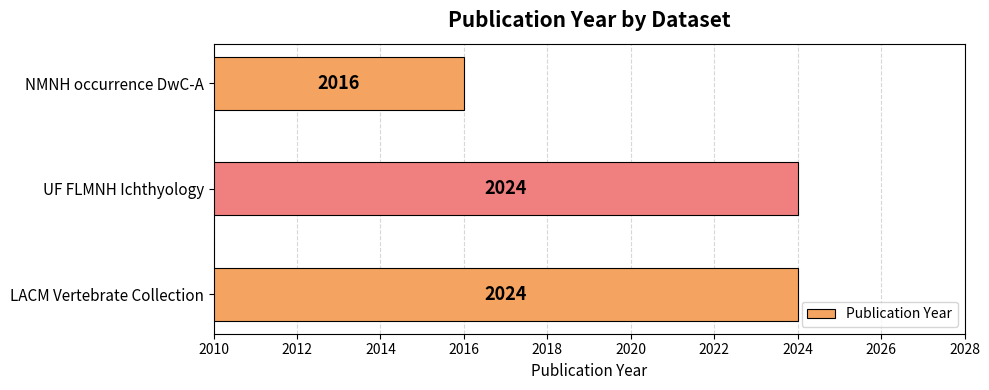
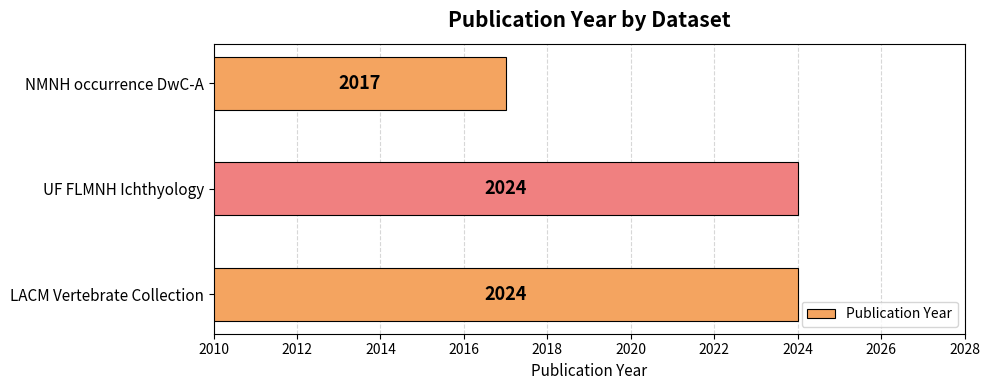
  {
-   "NMNH occurrence DwC-A": 2016,
+   "NMNH occurrence DwC-A": 2017,
    "UF FLMNH Ichthyology": 2024,
    "LACM Vertebrate Collection": 2024
  }
